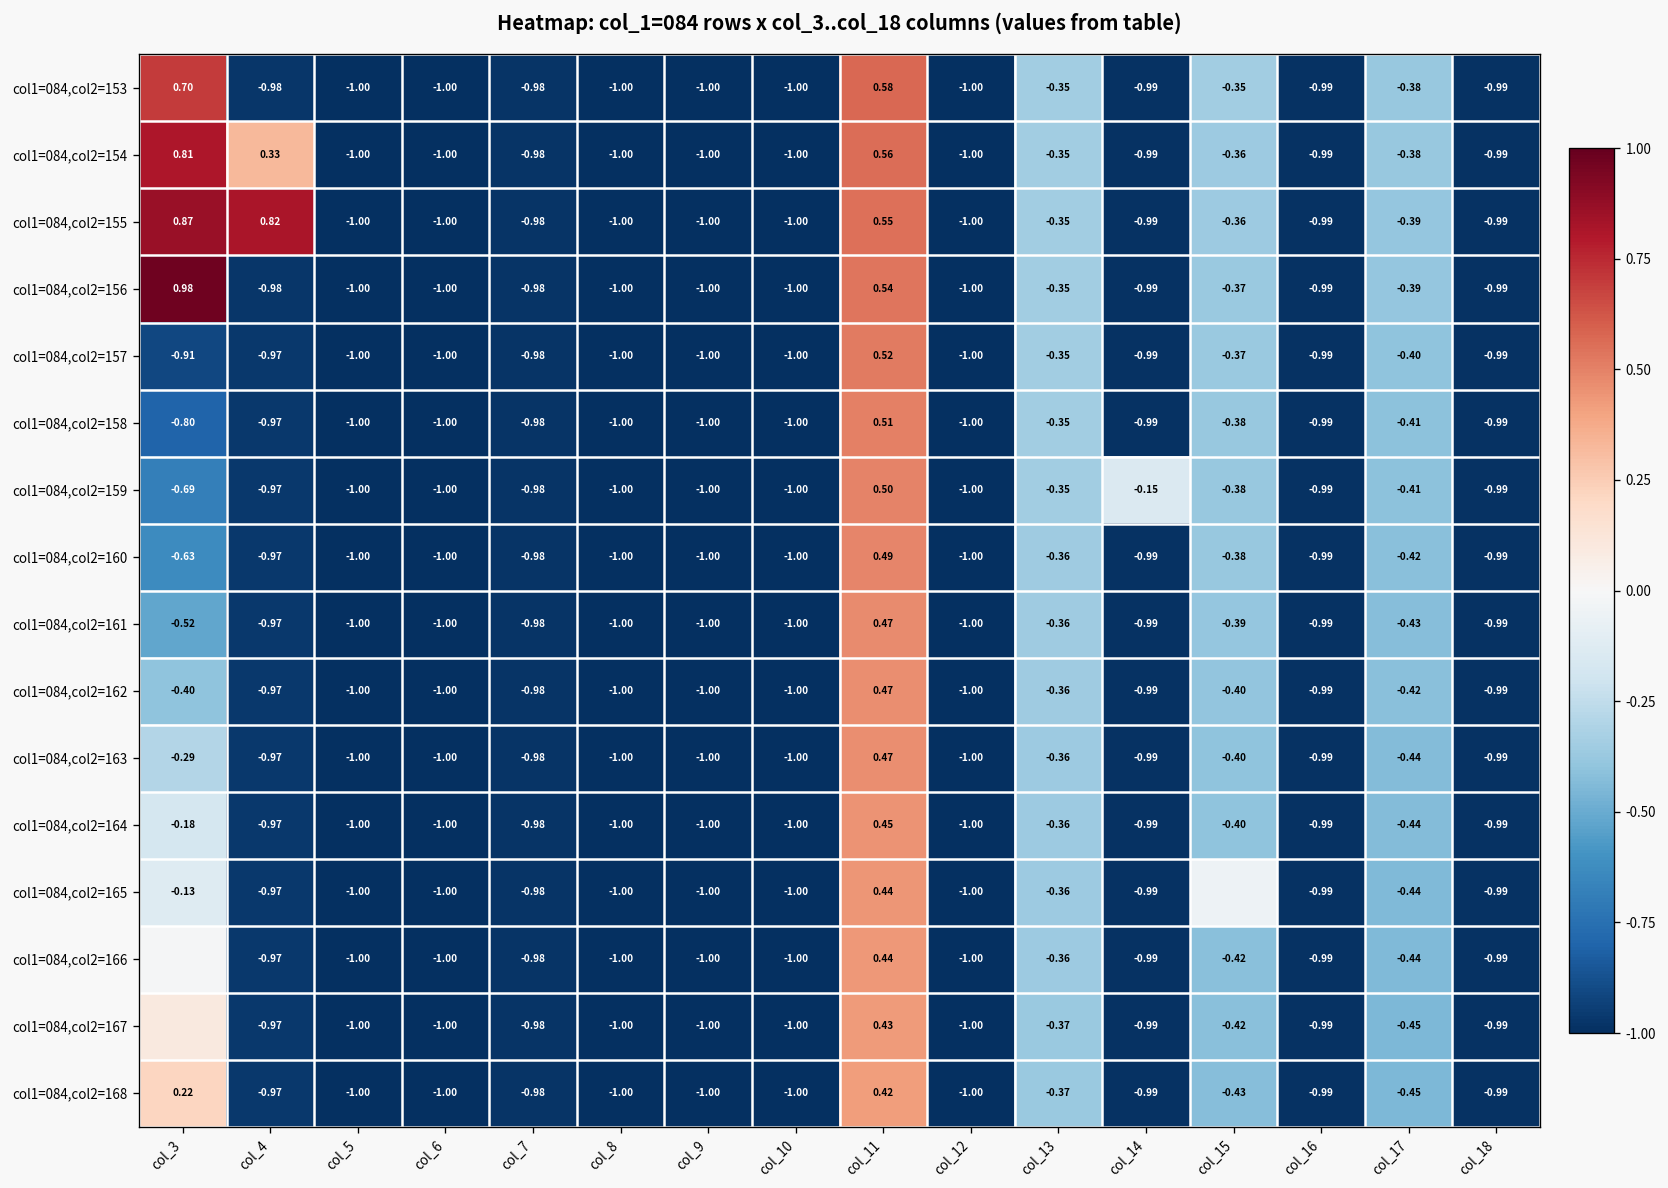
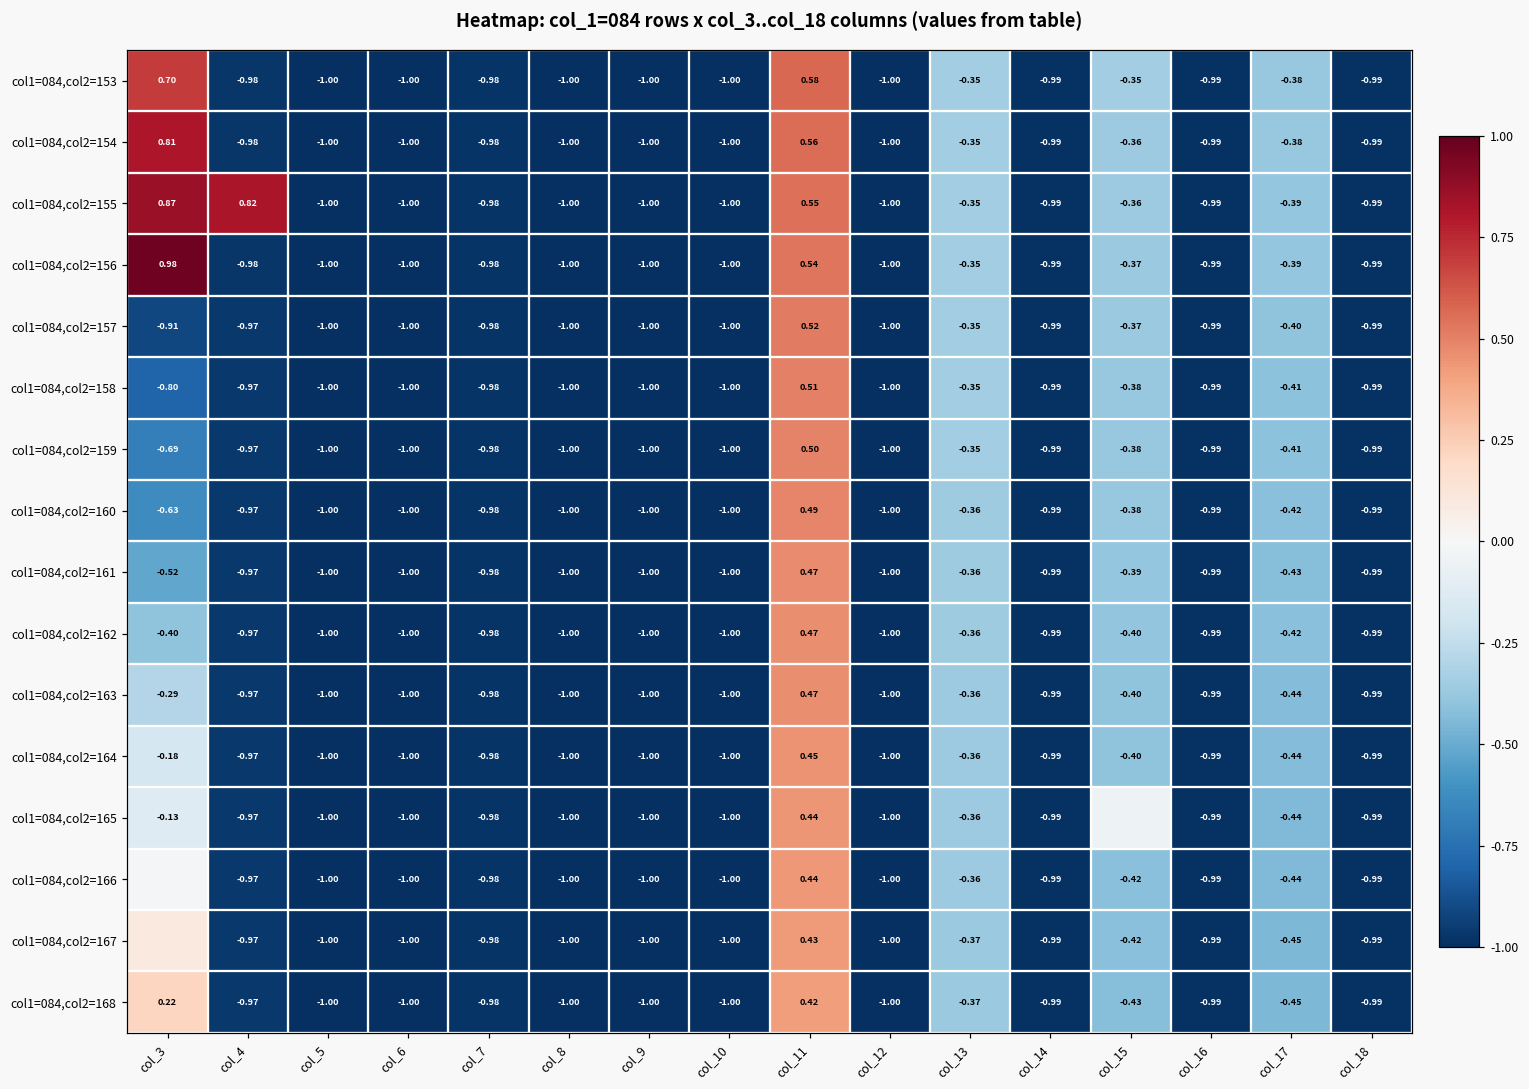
  {
    "col1=084,col2=154": {
      "col_3": 0.81,
-     "col_4": 0.33,
+     "col_4": -0.98,
      "col_5": -1.00,
      "col_6": -1.00,
      "col_7": -0.98,
      "col_8": -1.00,
      "col_9": -1.00,
      "col_10": -1.00,
      "col_11": 0.56,
      "col_12": -1.00,
      "col_13": -0.35,
      "col_14": -0.99,
      "col_15": -0.36,
      "col_16": -0.99,
      "col_17": -0.38,
      "col_18": -0.99
    },
    "col1=084,col2=159": {
      "col_3": -0.69,
      "col_4": -0.97,
      "col_5": -1.00,
      "col_6": -1.00,
      "col_7": -0.98,
      "col_8": -1.00,
      "col_9": -1.00,
      "col_10": -1.00,
      "col_11": 0.50,
      "col_12": -1.00,
      "col_13": -0.35,
-     "col_14": -0.15,
+     "col_14": -0.99,
      "col_15": -0.38,
      "col_16": -0.99,
      "col_17": -0.41,
      "col_18": -0.99
    }
  }
